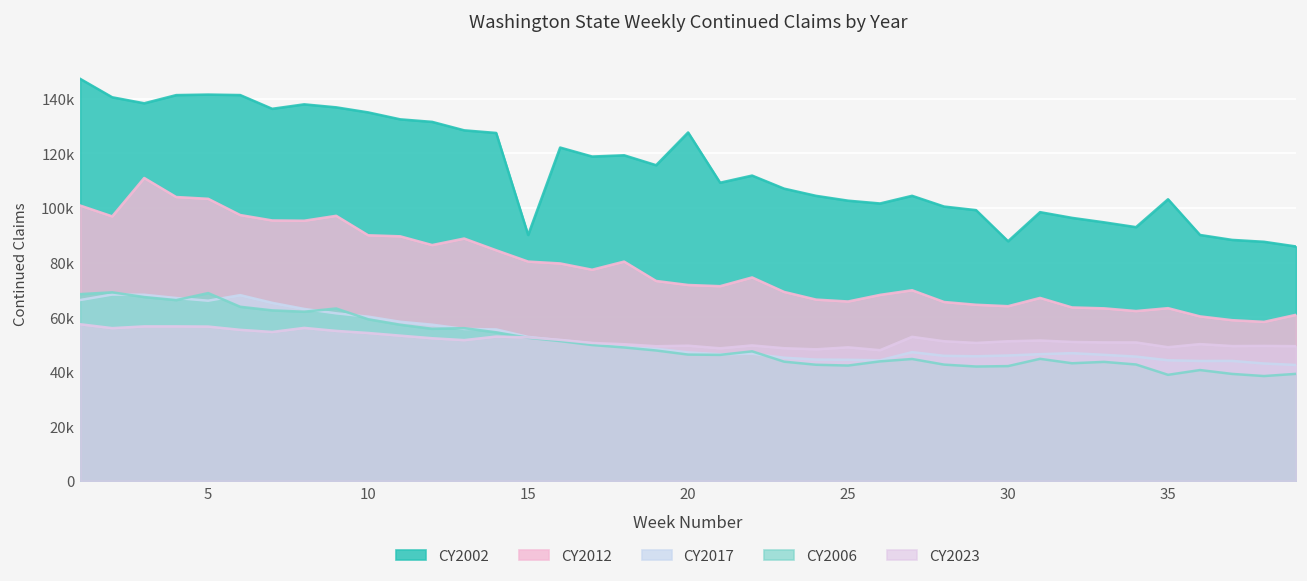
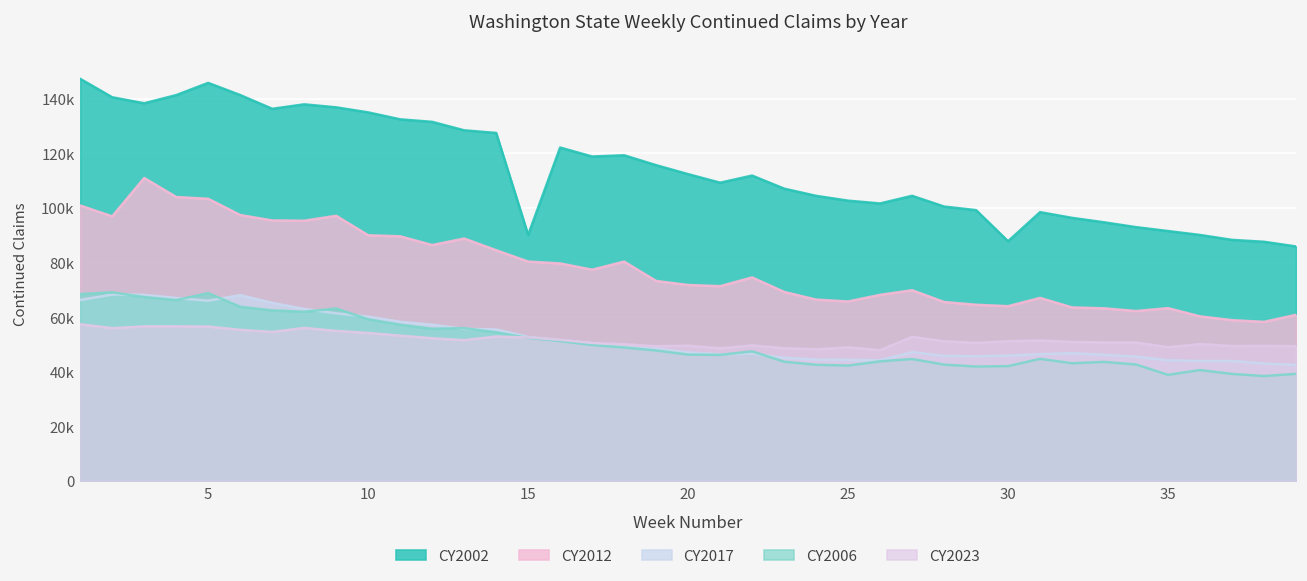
  {
    "CY2002": {
-     "5": 142000,
+     "5": 146000,
      "10": 135000,
      "15": 90000,
-     "20": 128000,
+     "20": 112000,
      "25": 103000,
      "30": 88000,
-     "35": 103000
+     "35": 92000
    },
    "CY2006": {
      "5": 69000,
      "25": 42000,
      "30": 42000,
      "35": 39000
    }
  }
